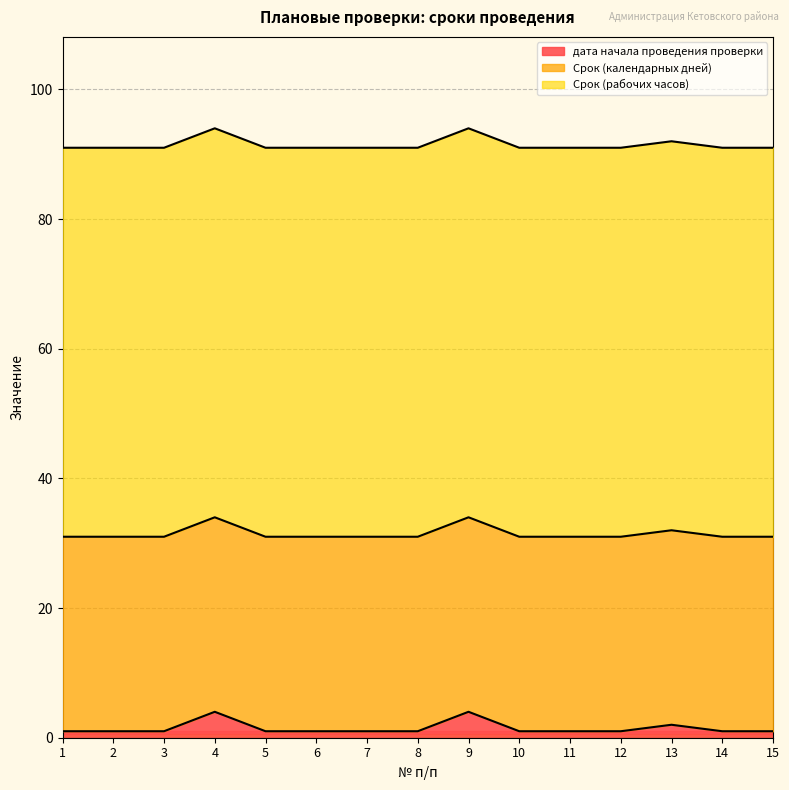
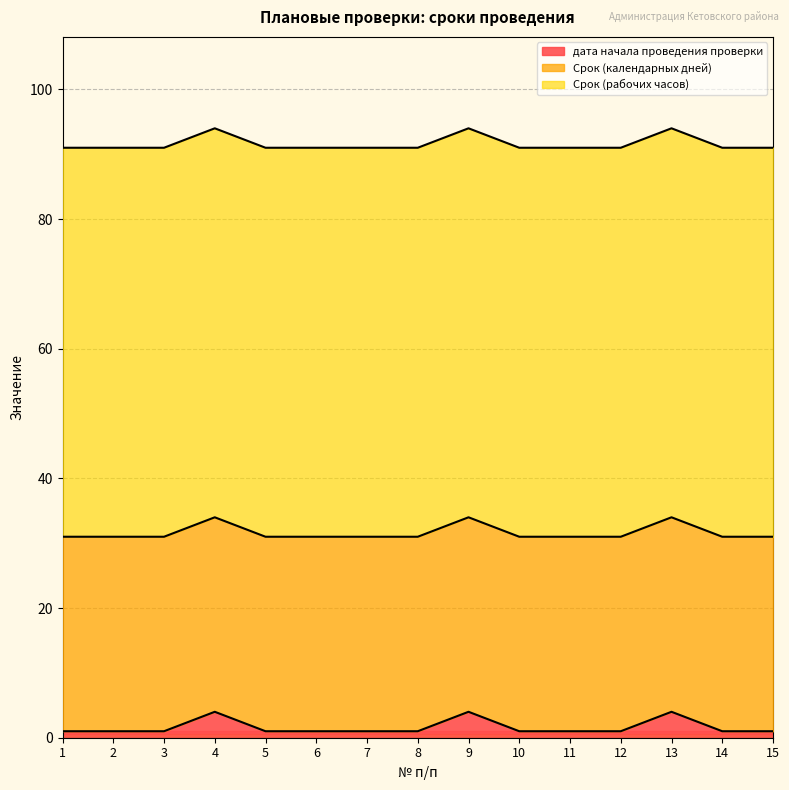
  {
    "дата начала проведения проверки": {
      "1": 1,
      "2": 1,
      "3": 1,
      "4": 4,
      "5": 1,
      "6": 1,
      "7": 1,
      "8": 1,
      "9": 4,
      "10": 1,
      "11": 1,
      "12": 1,
-     "13": 2,
+     "13": 4,
      "14": 1,
      "15": 1
    }
  }
